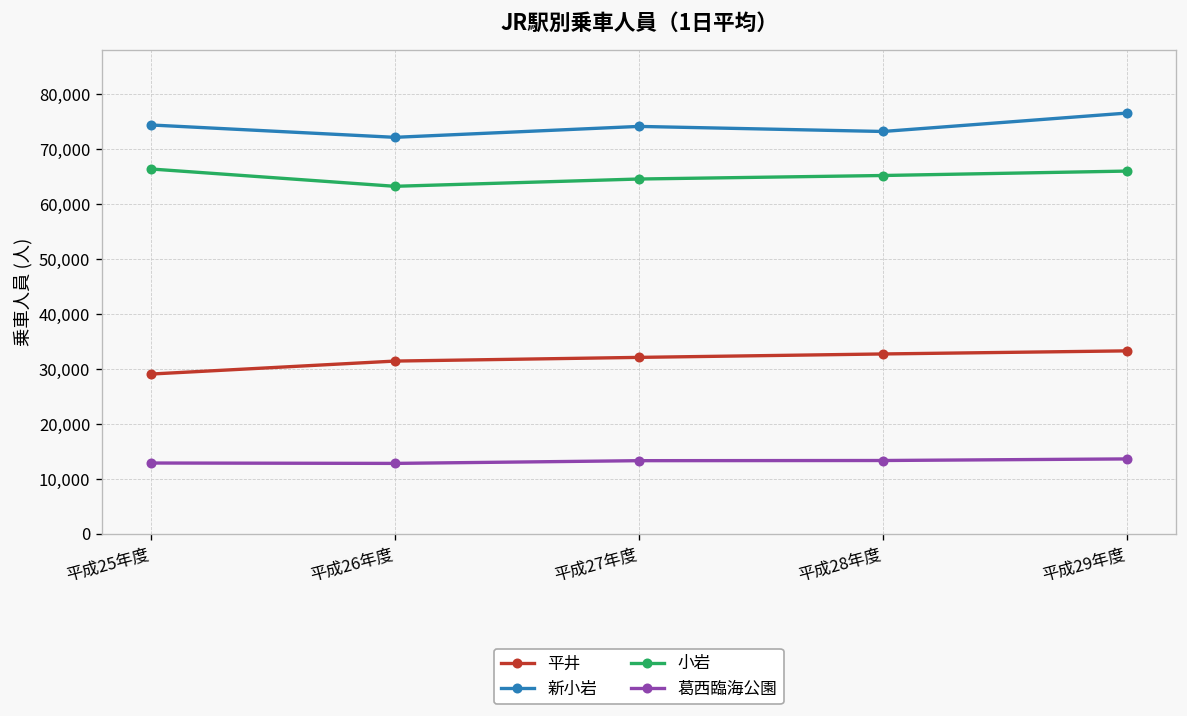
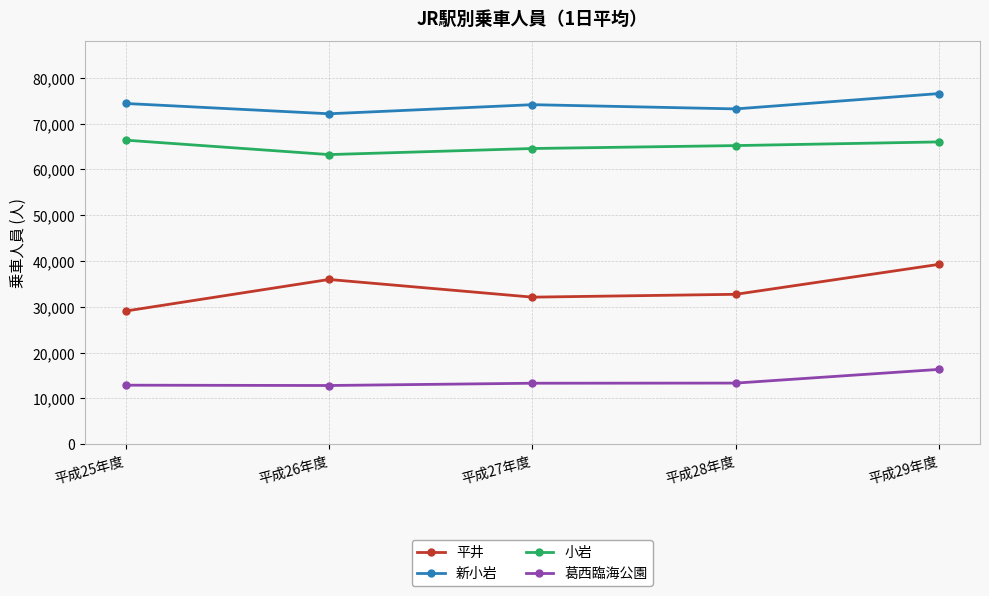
  {
    "平井": {
      "平成25年度": "29,000",
-     "平成26年度": "31,000",
+     "平成26年度": "36,000",
      "平成27年度": "32,000",
      "平成28年度": "33,000",
-     "平成29年度": "33,000"
+     "平成29年度": "39,000"
    },
    "新小岩": {
      "平成25年度": "74,000",
      "平成26年度": "72,000",
      "平成27年度": "74,000",
      "平成28年度": "73,000",
      "平成29年度": "77,000"
    },
    "小岩": {
      "平成25年度": "66,000",
      "平成26年度": "63,000",
      "平成27年度": "65,000",
      "平成28年度": "65,000",
      "平成29年度": "66,000"
    },
    "葛西臨海公園": {
      "平成25年度": "13,000",
      "平成26年度": "13,000",
      "平成27年度": "13,000",
      "平成28年度": "13,000",
-     "平成29年度": "14,000"
+     "平成29年度": "16,000"
    }
  }
